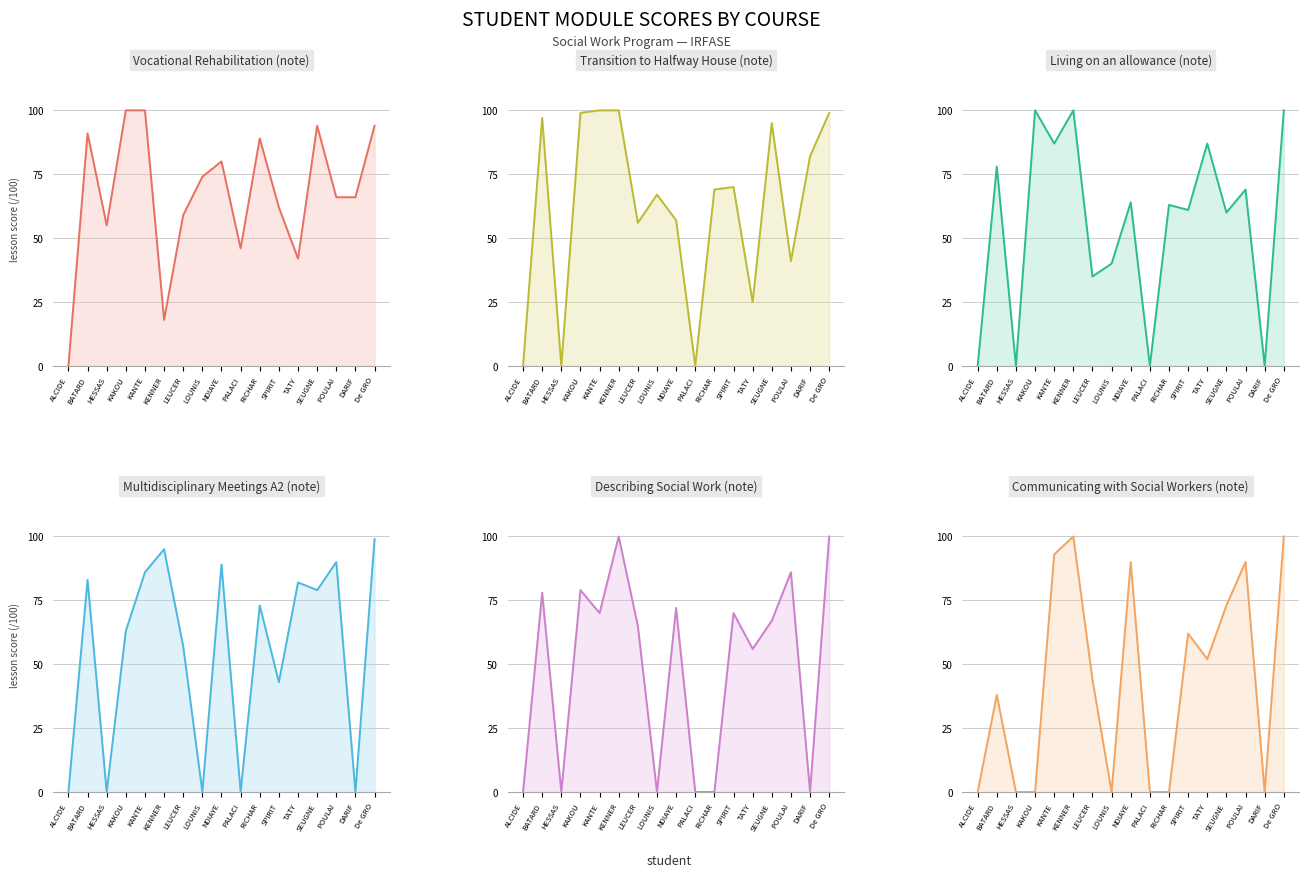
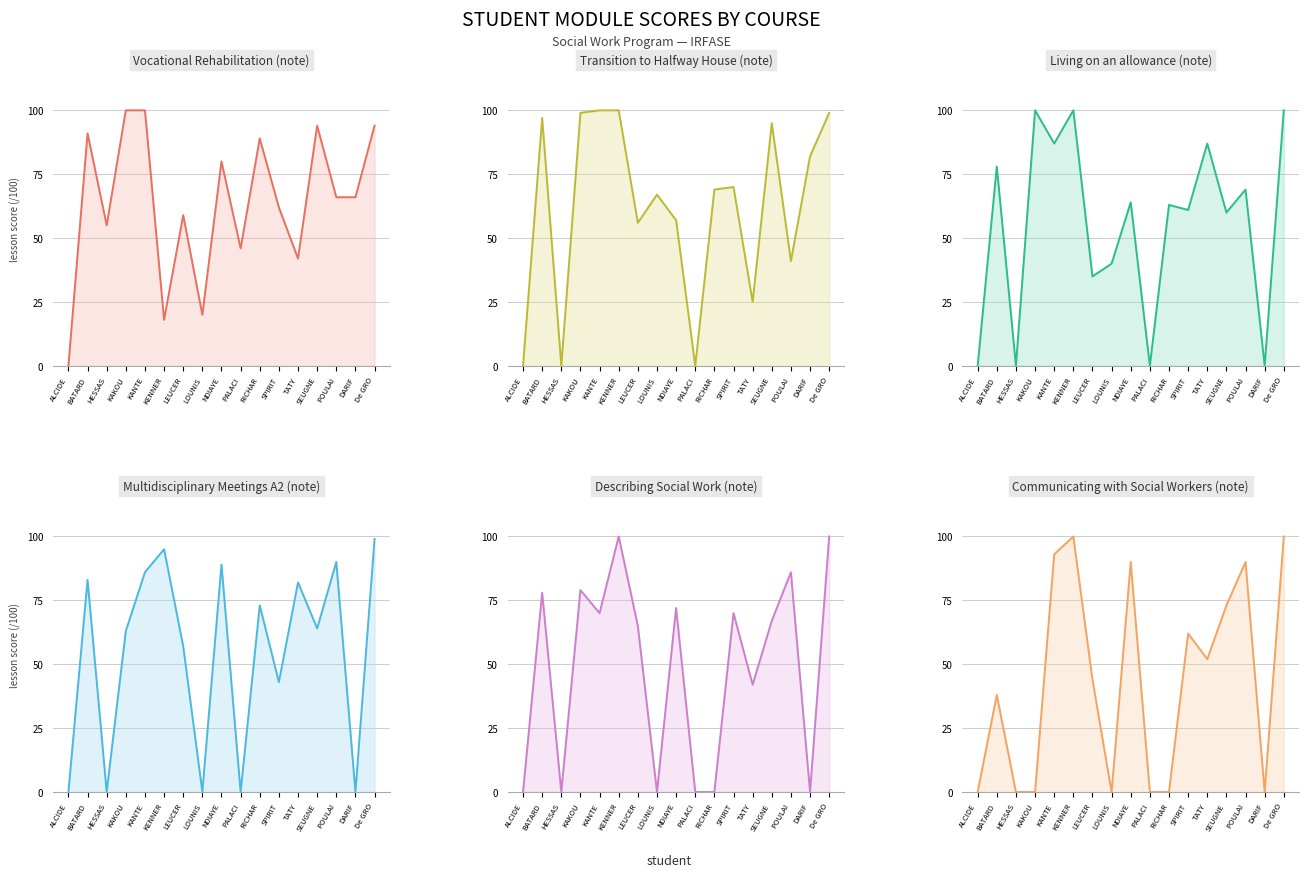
  {
    "Vocational Rehabilitation (note)": {
      "ALCIDE": 0,
      "BATARD": 91,
      "HESSAS": 55,
      "KAKOU": 100,
      "KANTE": 100,
      "KENNER": 18,
      "LEUCER": 59,
-     "LOUNIS": 74,
+     "LOUNIS": 20,
      "NDIAYE": 80,
      "PALACI": 46,
      "RICHAR": 89,
      "SPIRIT": 62,
      "TATY": 42,
      "SEUGNE": 94,
      "POULAI": 66,
      "DARIF": 66,
      "De GRO": 94
    },
    "Transition to Halfway House (note)": {
      "ALCIDE": 0,
      "BATARD": 97,
      "HESSAS": 0,
      "KAKOU": 99,
      "KANTE": 100,
      "KENNER": 100,
      "LEUCER": 56,
      "LOUNIS": 67,
      "NDIAYE": 57,
      "PALACI": 0,
      "RICHAR": 69,
      "SPIRIT": 70,
      "TATY": 25,
      "SEUGNE": 95,
      "POULAI": 41,
      "DARIF": 82,
      "De GRO": 99
    },
    "Living on an allowance (note)": {
      "ALCIDE": 0,
      "BATARD": 78,
      "HESSAS": 0,
      "KAKOU": 100,
      "KANTE": 87,
      "KENNER": 100,
      "LEUCER": 35,
      "LOUNIS": 40,
      "NDIAYE": 64,
      "PALACI": 0,
      "RICHAR": 63,
      "SPIRIT": 61,
      "TATY": 87,
      "SEUGNE": 60,
      "POULAI": 69,
      "DARIF": 0,
      "De GRO": 100
    },
    "Multidisciplinary Meetings A2 (note)": {
      "ALCIDE": 0,
      "BATARD": 83,
      "HESSAS": 0,
      "KAKOU": 63,
      "KANTE": 86,
      "KENNER": 95,
      "LEUCER": 57,
      "LOUNIS": 0,
      "NDIAYE": 89,
      "PALACI": 0,
      "RICHAR": 73,
      "SPIRIT": 43,
      "TATY": 82,
-     "SEUGNE": 79,
+     "SEUGNE": 64,
      "POULAI": 90,
      "DARIF": 0,
      "De GRO": 99
    },
    "Describing Social Work (note)": {
      "ALCIDE": 0,
      "BATARD": 78,
      "HESSAS": 0,
      "KAKOU": 79,
      "KANTE": 70,
      "KENNER": 100,
      "LEUCER": 65,
      "LOUNIS": 0,
      "NDIAYE": 72,
      "PALACI": 0,
      "RICHAR": 0,
      "SPIRIT": 70,
-     "TATY": 56,
+     "TATY": 42,
      "SEUGNE": 67,
      "POULAI": 86,
      "DARIF": 0,
      "De GRO": 100
    },
    "Communicating with Social Workers (note)": {
      "ALCIDE": 0,
      "BATARD": 38,
      "HESSAS": 0,
      "KAKOU": 0,
      "KANTE": 93,
      "KENNER": 100,
      "LEUCER": 44,
      "LOUNIS": 0,
      "NDIAYE": 90,
      "PALACI": 0,
      "RICHAR": 0,
      "SPIRIT": 62,
      "TATY": 52,
      "SEUGNE": 73,
      "POULAI": 90,
      "DARIF": 0,
      "De GRO": 100
    }
  }
